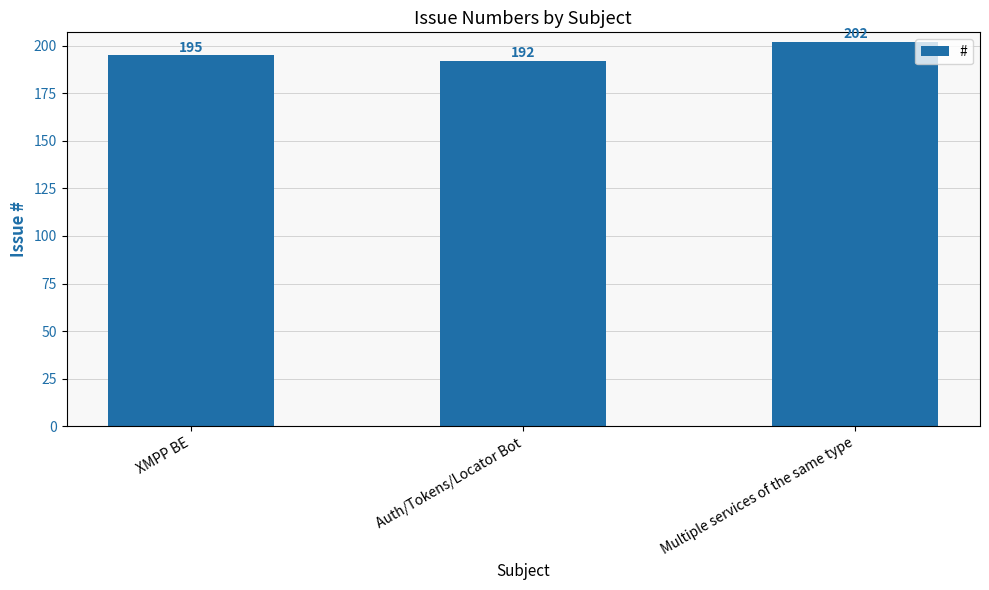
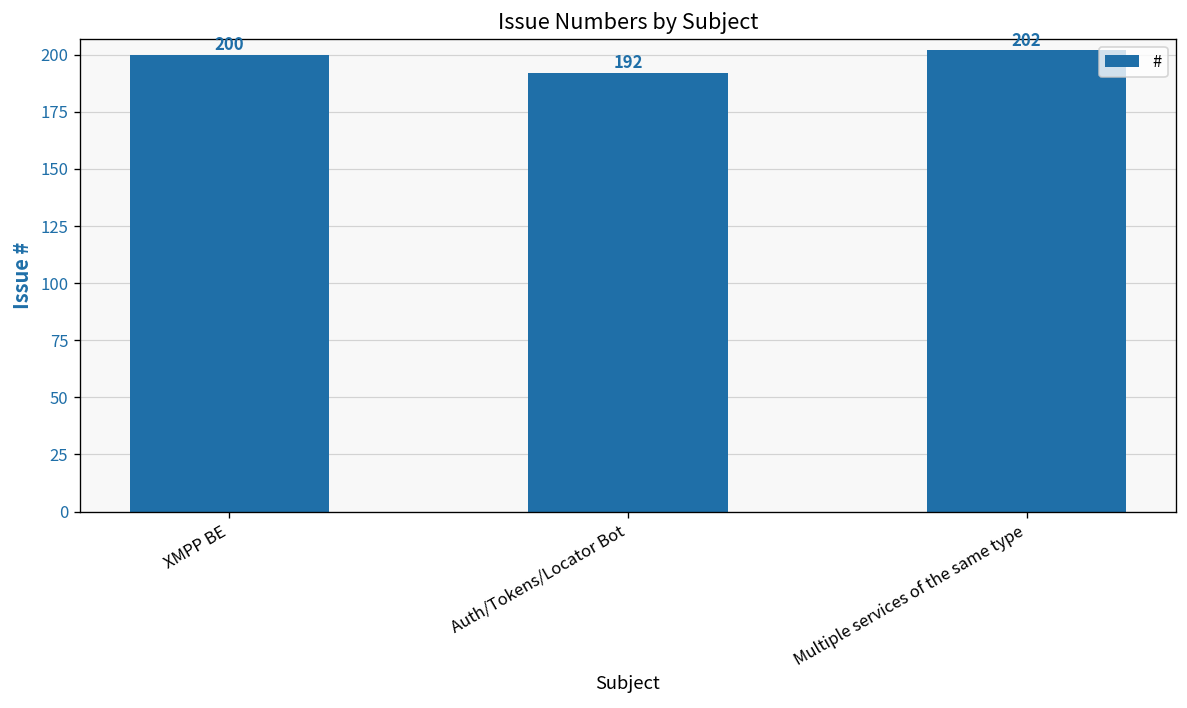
  {
-   "XMPP BE": 195,
+   "XMPP BE": 200,
    "Auth/Tokens/Locator Bot": 192,
    "Multiple services of the same type": 202
  }
